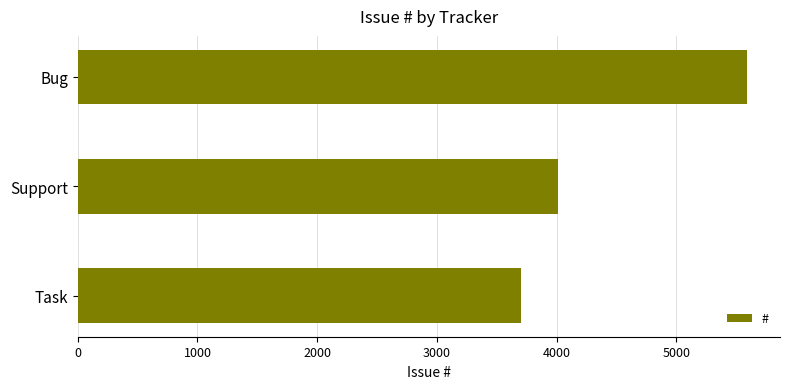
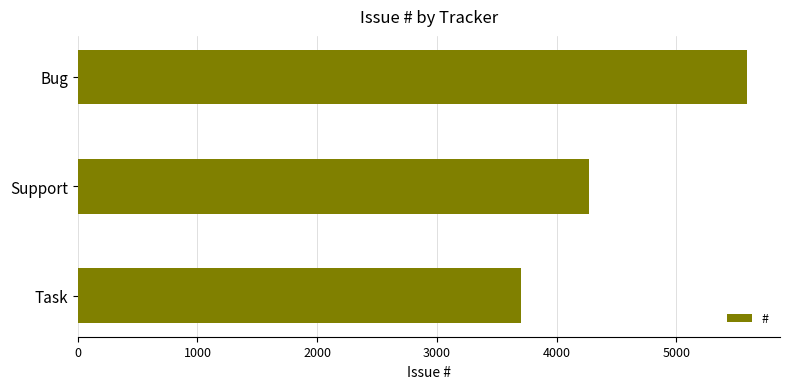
  {
    "Bug": 5590,
-   "Support": 4020,
+   "Support": 4270,
    "Task": 3700
  }
